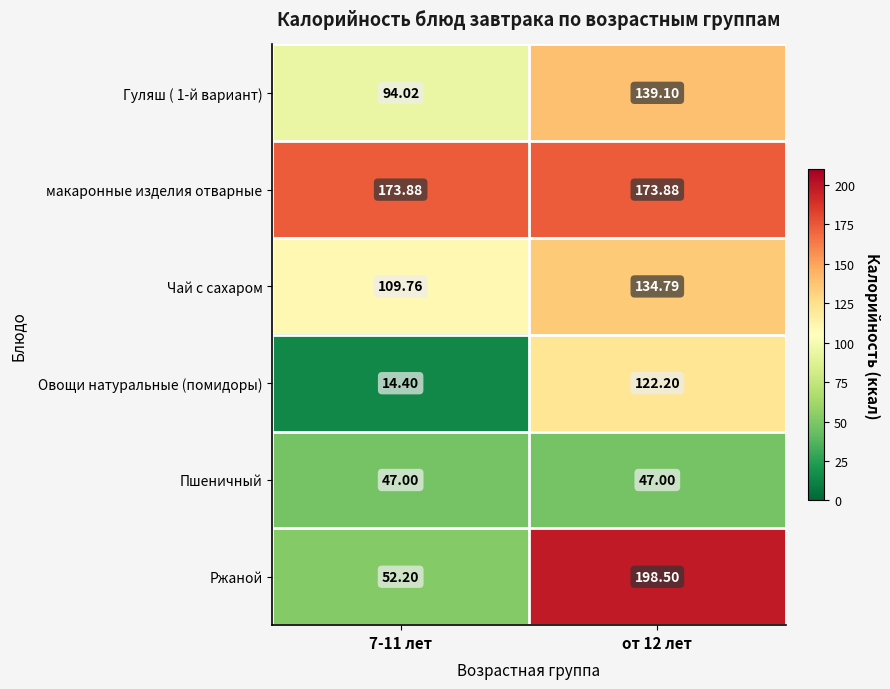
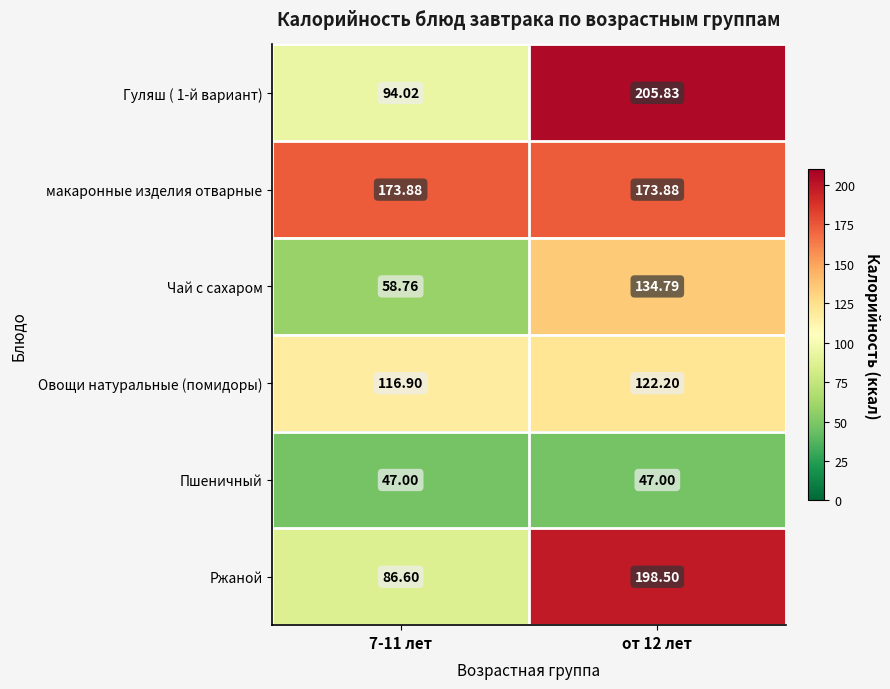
  {
    "Гуляш ( 1-й вариант)": {
-     "от 12 лет": 139.10
+     "от 12 лет": 205.83
    },
    "Чай с сахаром": {
-     "7-11 лет": 109.76
+     "7-11 лет": 58.76
    },
    "Овощи натуральные (помидоры)": {
-     "7-11 лет": 14.40
+     "7-11 лет": 116.90
    },
    "Ржаной": {
-     "7-11 лет": 52.20
+     "7-11 лет": 86.60
    }
  }
